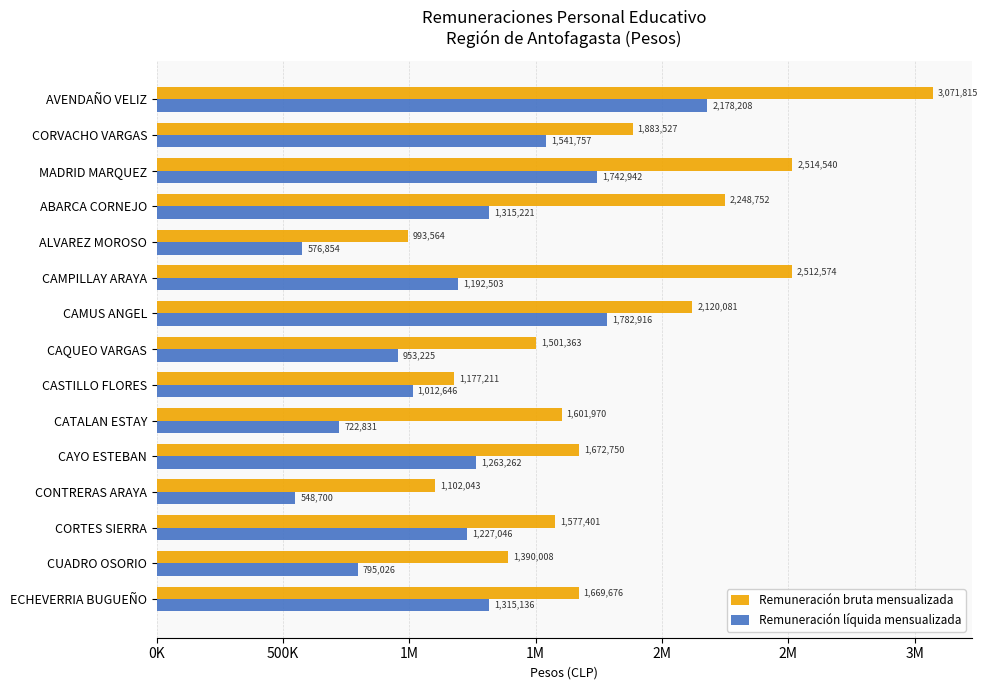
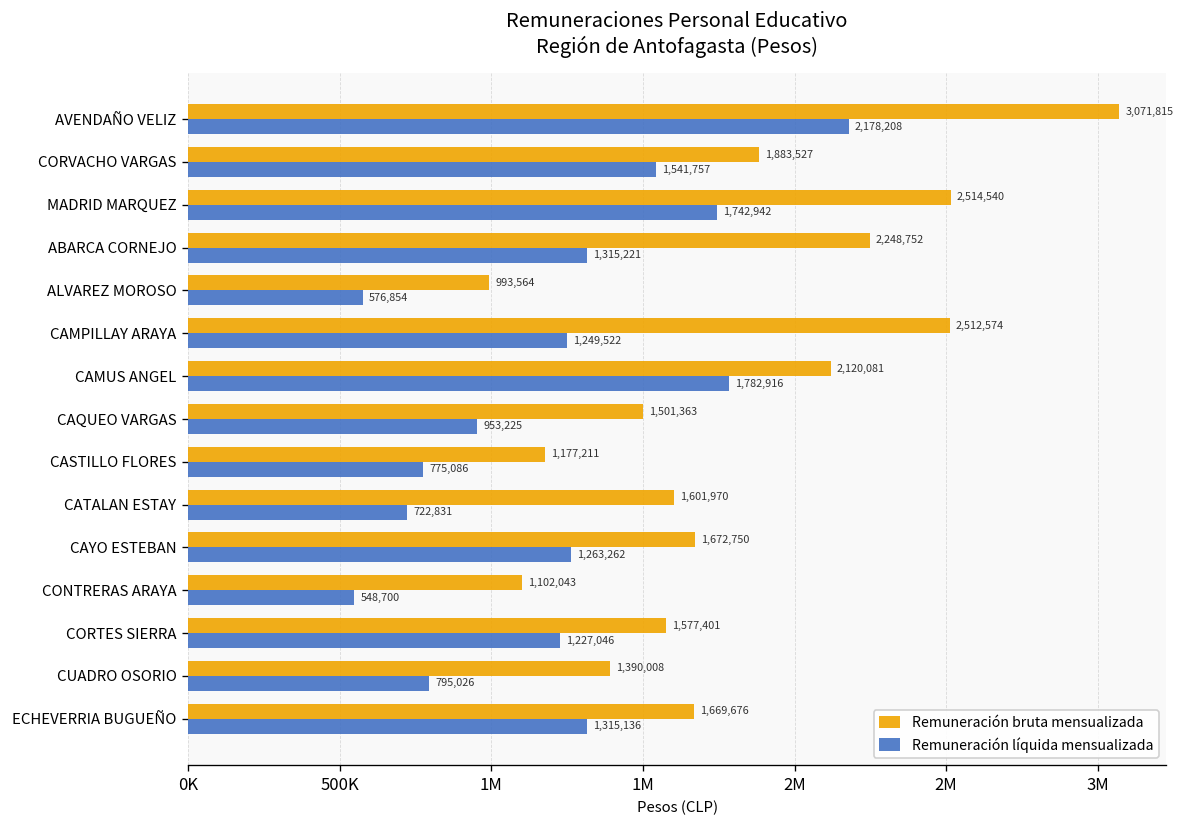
  {
    "Remuneración bruta mensualizada": {
      "AVENDAÑO VELIZ": "3,071,815",
      "CORVACHO VARGAS": "1,883,527",
      "MADRID MARQUEZ": "2,514,540",
      "ABARCA CORNEJO": "2,248,752",
      "ALVAREZ MOROSO": "993,564",
      "CAMPILLAY ARAYA": "2,512,574",
      "CAMUS ANGEL": "2,120,081",
      "CAQUEO VARGAS": "1,501,363",
      "CASTILLO FLORES": "1,177,211",
      "CATALAN ESTAY": "1,601,970",
      "CAYO ESTEBAN": "1,672,750",
      "CONTRERAS ARAYA": "1,102,043",
      "CORTES SIERRA": "1,577,401",
      "CUADRO OSORIO": "1,390,008",
      "ECHEVERRIA BUGUEÑO": "1,669,676"
    },
    "Remuneración líquida mensualizada": {
      "AVENDAÑO VELIZ": "2,178,208",
      "CORVACHO VARGAS": "1,541,757",
      "MADRID MARQUEZ": "1,742,942",
      "ABARCA CORNEJO": "1,315,221",
      "ALVAREZ MOROSO": "576,854",
-     "CAMPILLAY ARAYA": "1,192,503",
+     "CAMPILLAY ARAYA": "1,249,522",
      "CAMUS ANGEL": "1,782,916",
      "CAQUEO VARGAS": "953,225",
-     "CASTILLO FLORES": "1,012,646",
+     "CASTILLO FLORES": "775,086",
      "CATALAN ESTAY": "722,831",
      "CAYO ESTEBAN": "1,263,262",
      "CONTRERAS ARAYA": "548,700",
      "CORTES SIERRA": "1,227,046",
      "CUADRO OSORIO": "795,026",
      "ECHEVERRIA BUGUEÑO": "1,315,136"
    }
  }
